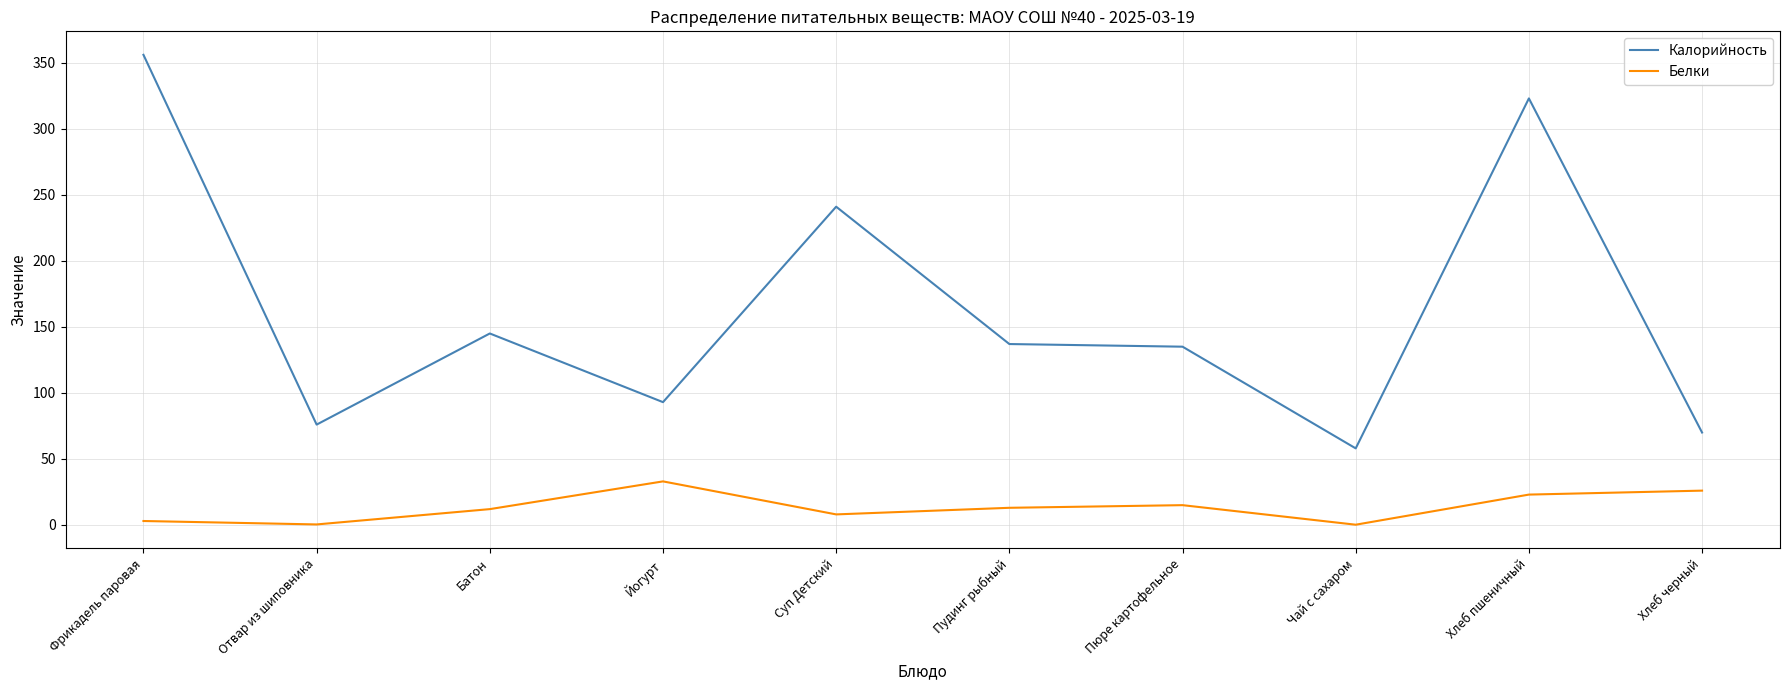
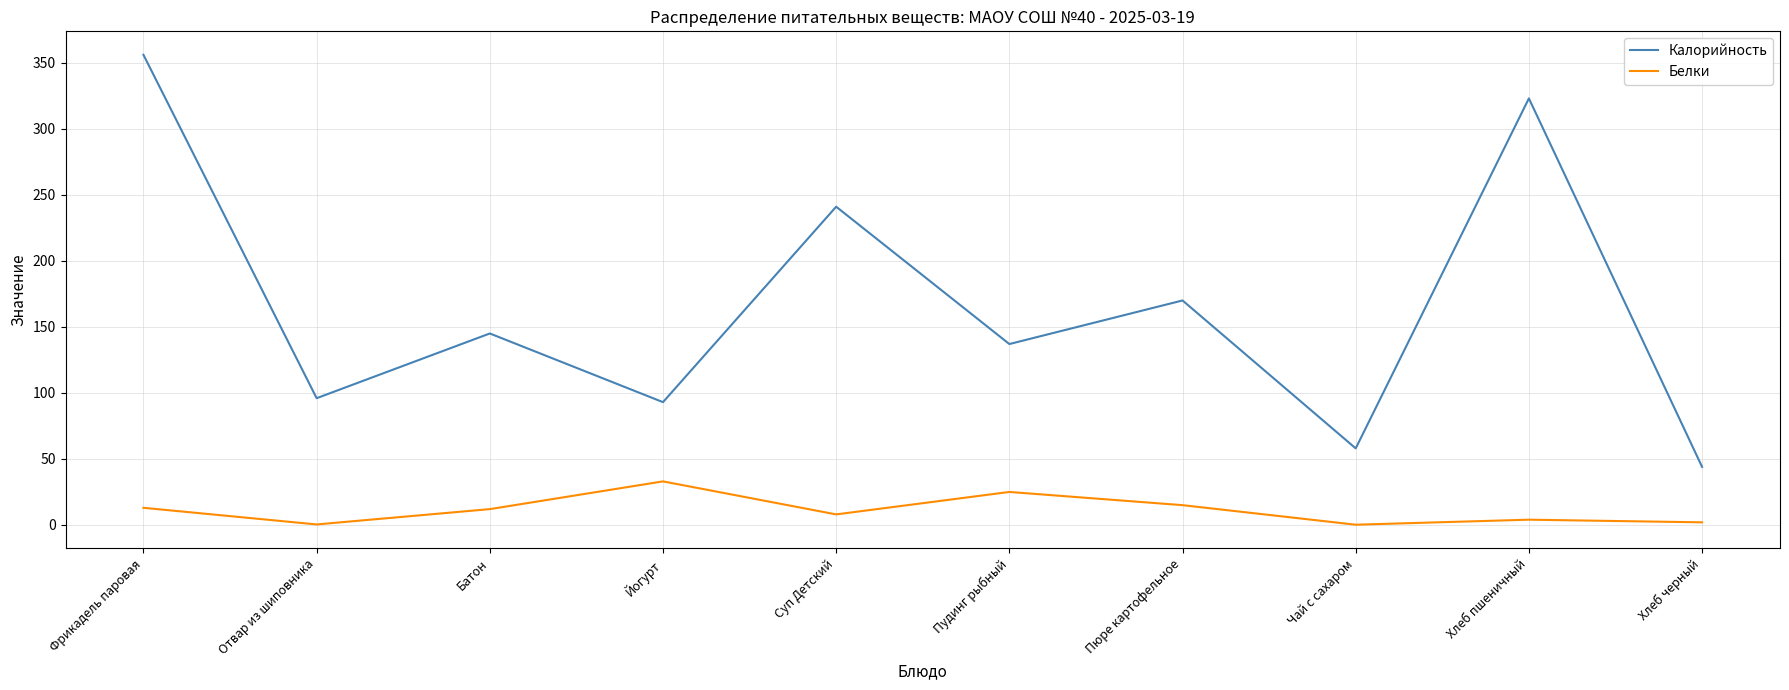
  {
    "Калорийность": {
      "Фрикадель паровая": 356,
-     "Отвар из шиповника": 76,
+     "Отвар из шиповника": 96,
      "Батон": 145,
      "Йогурт": 93,
      "Суп Детский": 241,
      "Пудинг рыбный": 137,
-     "Пюре картофельное": 135,
+     "Пюре картофельное": 170,
      "Чай с сахаром": 58,
      "Хлеб пшеничный": 323,
-     "Хлеб черный": 70
+     "Хлеб черный": 44
    },
    "Белки": {
-     "Фрикадель паровая": 3,
+     "Фрикадель паровая": 13,
      "Отвар из шиповника": 0,
      "Батон": 12,
      "Йогурт": 33,
      "Суп Детский": 8,
-     "Пудинг рыбный": 13,
+     "Пудинг рыбный": 25,
      "Пюре картофельное": 15,
      "Чай с сахаром": 0,
-     "Хлеб пшеничный": 23,
-     "Хлеб черный": 26
+     "Хлеб пшеничный": 4,
+     "Хлеб черный": 2
    }
  }
